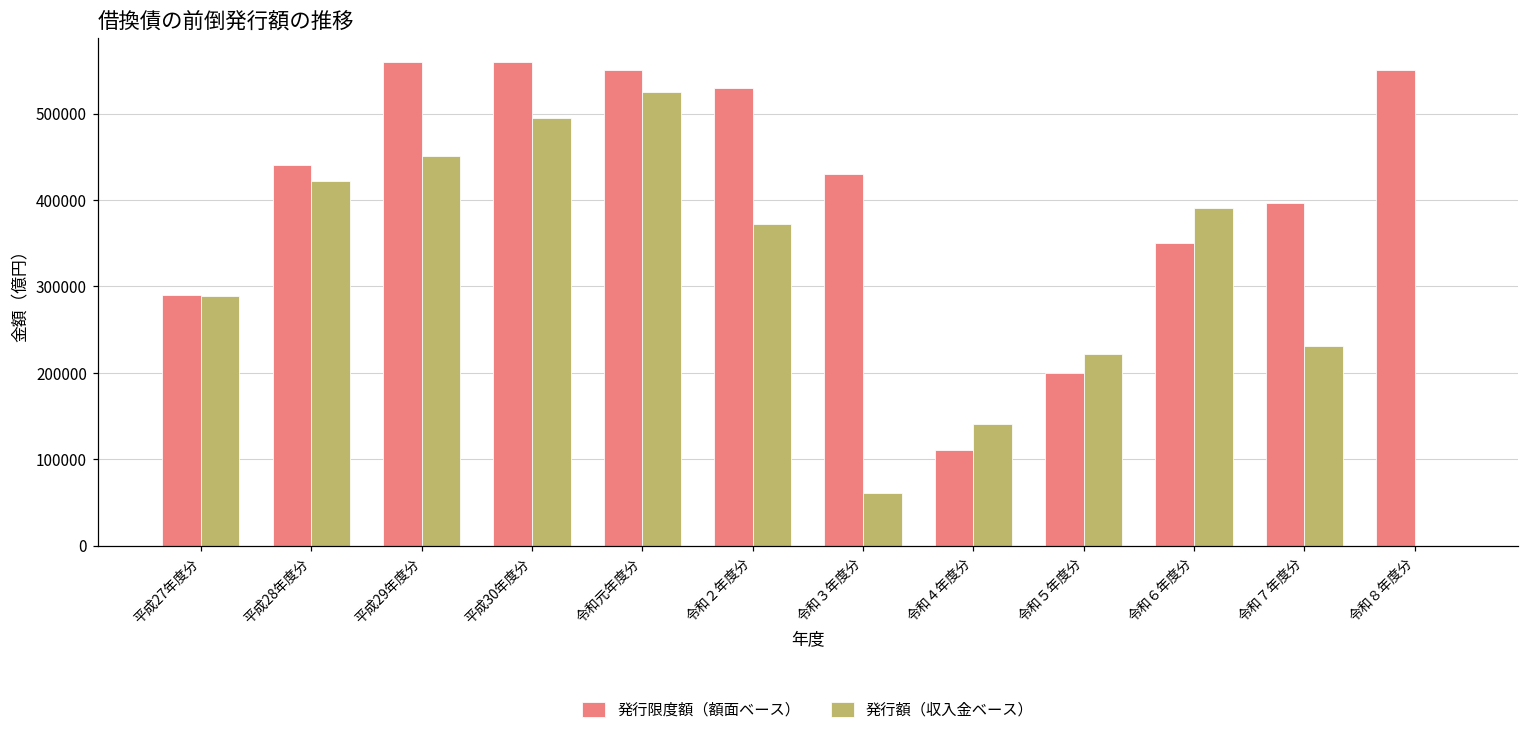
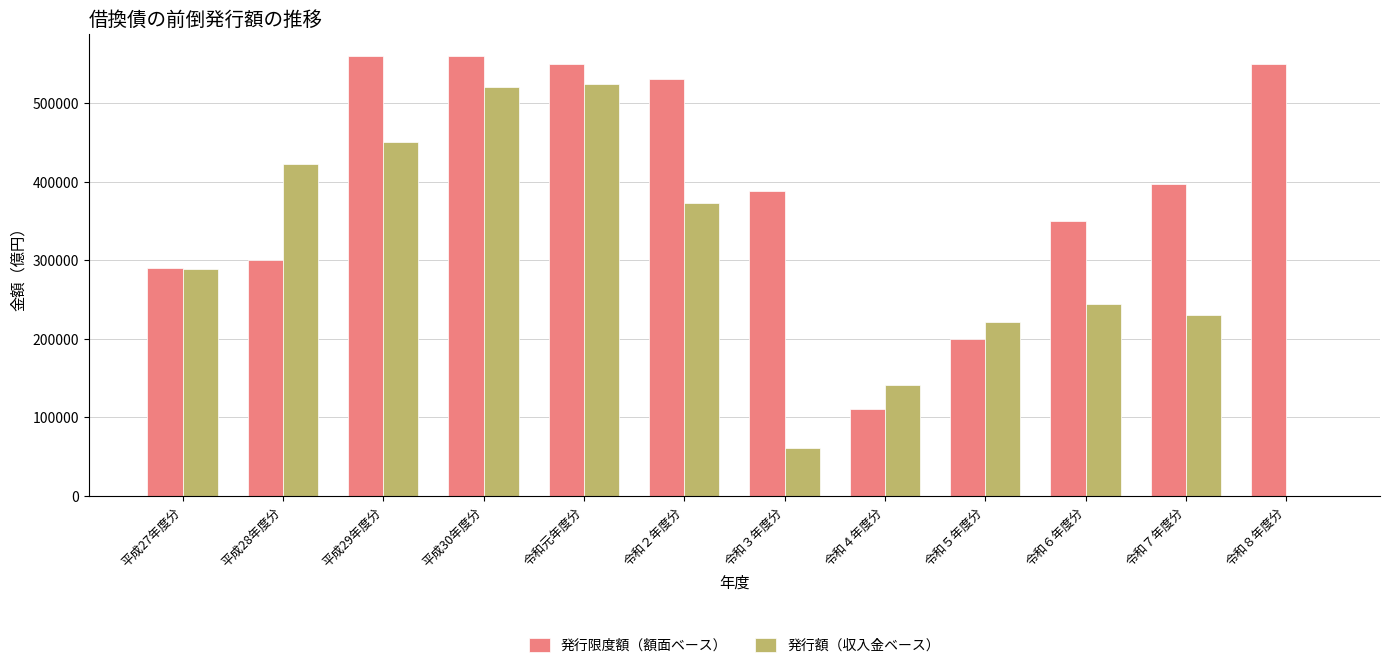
  {
    "発行限度額（額面ベース）": {
      "平成27年度分": 290000,
-     "平成28年度分": 440000,
+     "平成28年度分": 300000,
      "平成29年度分": 560000,
      "平成30年度分": 560000,
      "令和元年度分": 550000,
      "令和２年度分": 530000,
-     "令和３年度分": 430000,
+     "令和３年度分": 390000,
      "令和４年度分": 110000,
      "令和５年度分": 200000,
      "令和６年度分": 350000,
      "令和７年度分": 400000,
      "令和８年度分": 550000
    },
    "発行額（収入金ベース）": {
      "平成27年度分": 290000,
      "平成28年度分": 420000,
      "平成29年度分": 450000,
-     "平成30年度分": 490000,
+     "平成30年度分": 520000,
      "令和元年度分": 520000,
      "令和２年度分": 370000,
      "令和３年度分": 60000,
      "令和４年度分": 140000,
      "令和５年度分": 220000,
-     "令和６年度分": 390000,
+     "令和６年度分": 240000,
      "令和７年度分": 230000,
      "令和８年度分": 0
    }
  }
